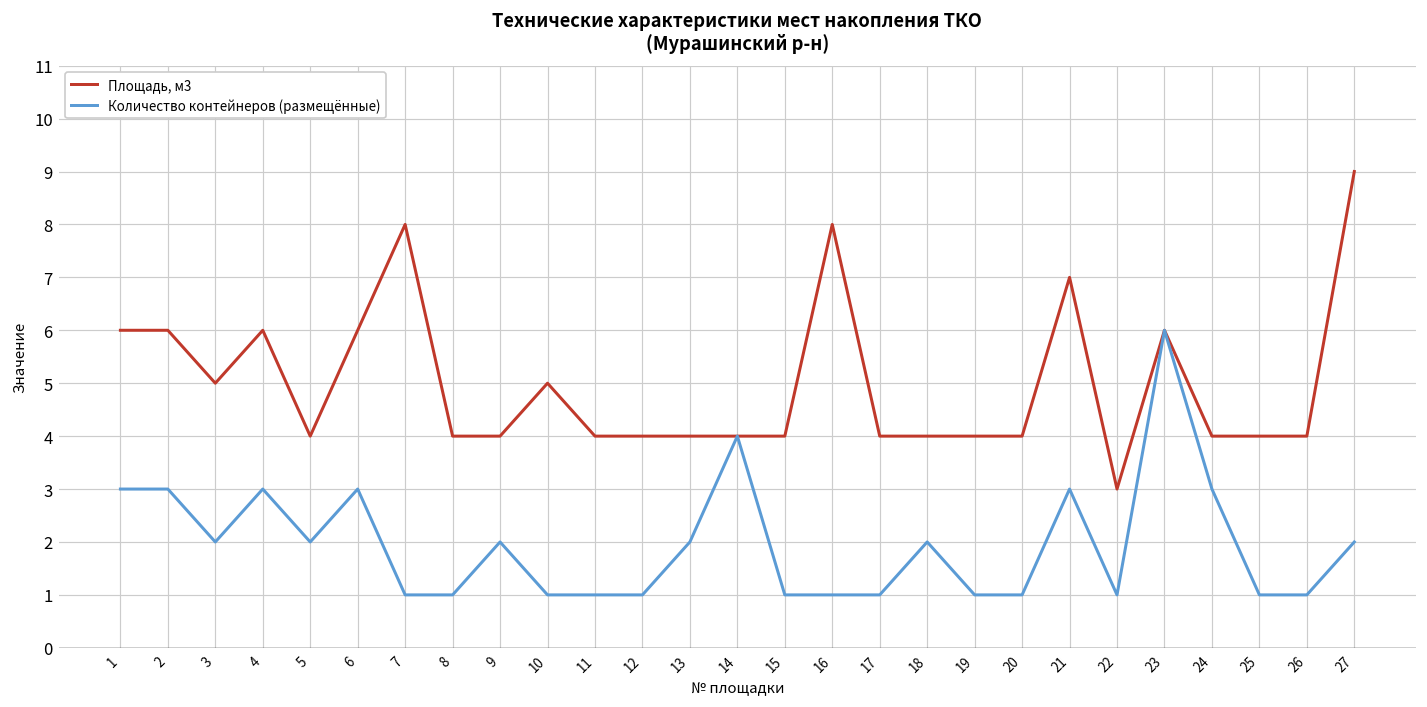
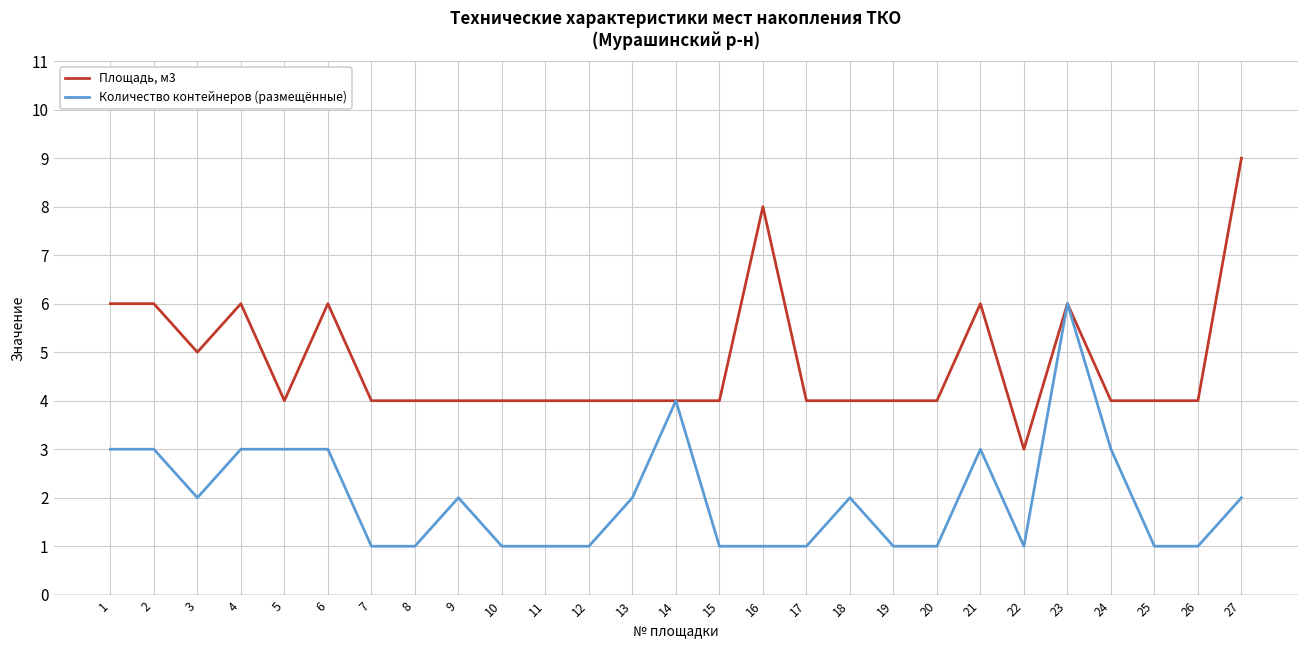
  {
    "Площадь, м3": {
      "1": 6,
      "2": 6,
      "3": 5,
      "4": 6,
      "5": 4,
      "6": 6,
-     "7": 8,
+     "7": 4,
      "8": 4,
      "9": 4,
-     "10": 5,
+     "10": 4,
      "11": 4,
      "12": 4,
      "13": 4,
      "15": 4,
      "16": 8,
      "17": 4,
      "18": 4,
      "19": 4,
      "20": 4,
-     "21": 7,
+     "21": 6,
      "22": 3,
      "24": 4,
      "25": 4,
      "26": 4,
      "27": 9
    },
    "Количество контейнеров (размещённые)": {
      "1": 3,
      "2": 3,
      "3": 2,
      "4": 3,
-     "5": 2,
+     "5": 3,
      "6": 3,
      "7": 1,
      "8": 1,
      "9": 2,
      "10": 1,
      "11": 1,
      "12": 1,
      "13": 2,
      "15": 1,
      "16": 1,
      "17": 1,
      "18": 2,
      "19": 1,
      "20": 1,
      "21": 3,
      "22": 1,
      "24": 3,
      "25": 1,
      "26": 1,
      "27": 2
    }
  }
